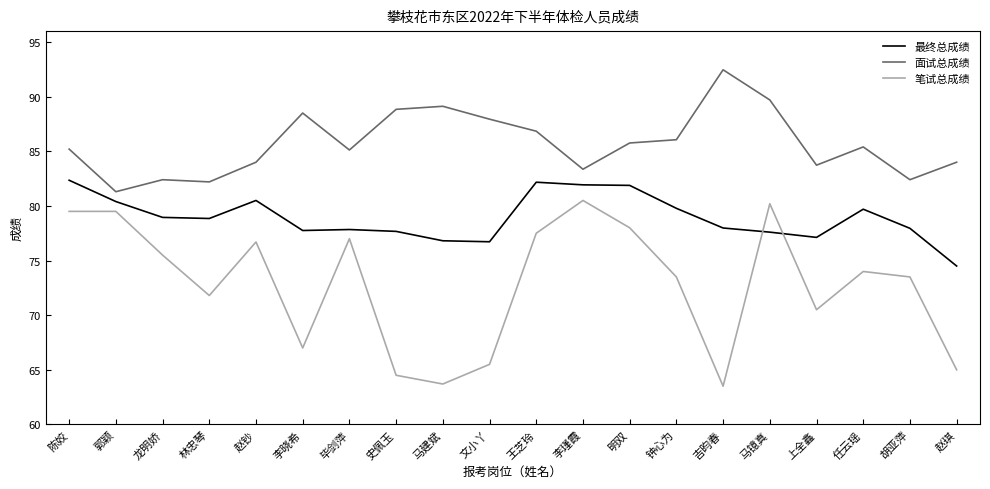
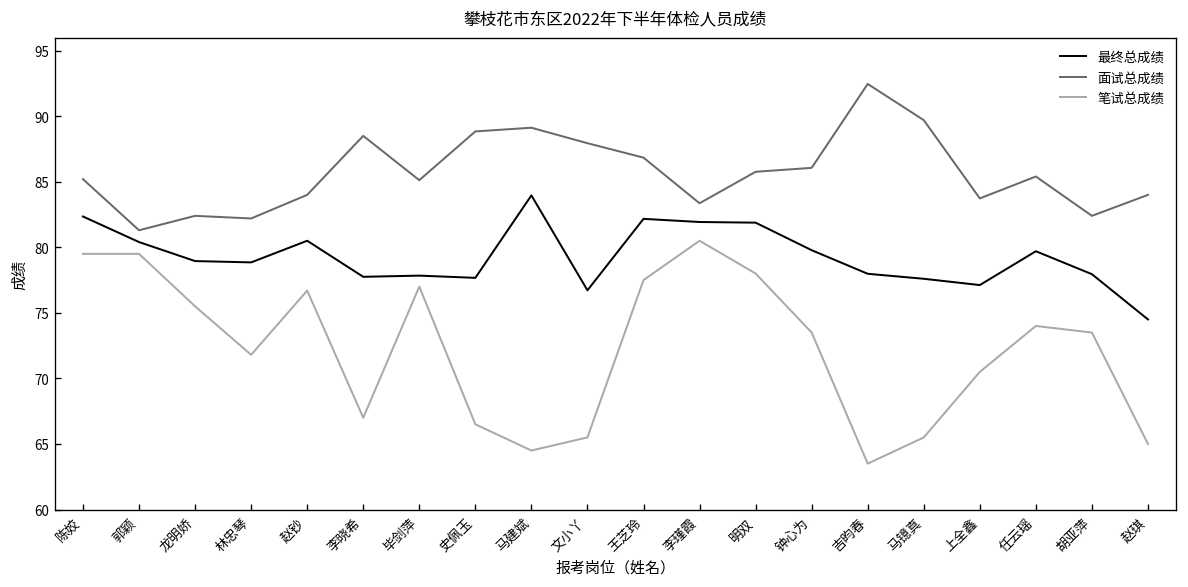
  {
    "最终总成绩": {
      "陈姣": 82.4,
      "郭颖": 80.4,
      "龙明娇": 79.0,
      "林忠琴": 78.9,
      "赵钞": 80.5,
      "李晓希": 77.8,
      "毕剑萍": 77.8,
      "史佩玉": 77.7,
-     "马建斌": 76.8,
+     "马建斌": 84.0,
      "文小丫": 76.7,
      "王芝玲": 82.2,
      "李瑾霞": 81.9,
      "明双": 81.9,
      "钟心为": 79.8,
      "吉昀春": 78.0,
      "马镱真": 77.6,
      "上全鑫": 77.1,
      "任云瑶": 79.7,
      "胡亚萍": 78.0,
      "赵琪": 74.5
    },
    "面试总成绩": {
      "陈姣": 85.2,
      "郭颖": 81.3,
      "龙明娇": 82.4,
      "林忠琴": 82.2,
      "赵钞": 84.0,
      "李晓希": 88.5,
      "毕剑萍": 85.1,
      "史佩玉": 88.8,
      "马建斌": 89.1,
      "文小丫": 87.9,
      "王芝玲": 86.8,
      "李瑾霞": 83.4,
      "明双": 85.8,
      "钟心为": 86.1,
      "吉昀春": 92.5,
      "马镱真": 89.7,
      "上全鑫": 83.7,
      "任云瑶": 85.4,
      "胡亚萍": 82.4,
      "赵琪": 84.0
    },
    "笔试总成绩": {
      "陈姣": 79.5,
      "郭颖": 79.5,
      "龙明娇": 75.5,
      "林忠琴": 71.8,
      "赵钞": 76.7,
      "李晓希": 67.0,
      "毕剑萍": 77.0,
-     "史佩玉": 64.5,
-     "马建斌": 63.7,
+     "史佩玉": 66.5,
+     "马建斌": 64.5,
      "文小丫": 65.5,
      "王芝玲": 77.5,
      "李瑾霞": 80.5,
      "明双": 78.0,
      "钟心为": 73.5,
      "吉昀春": 63.5,
-     "马镱真": 80.2,
+     "马镱真": 65.5,
      "上全鑫": 70.5,
      "任云瑶": 74.0,
      "胡亚萍": 73.5,
      "赵琪": 65.0
    }
  }
